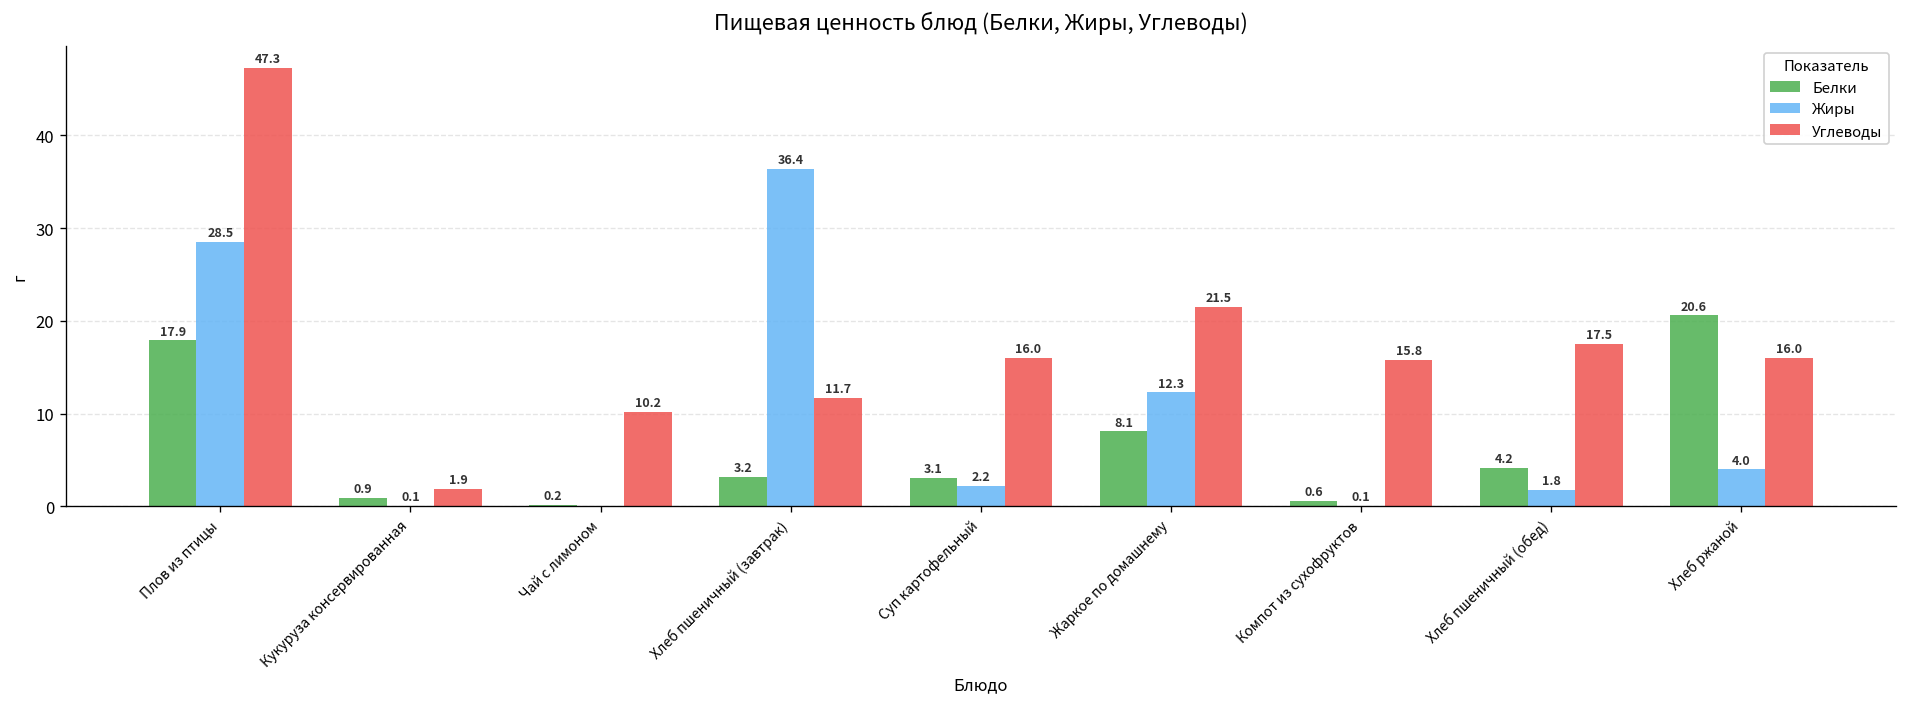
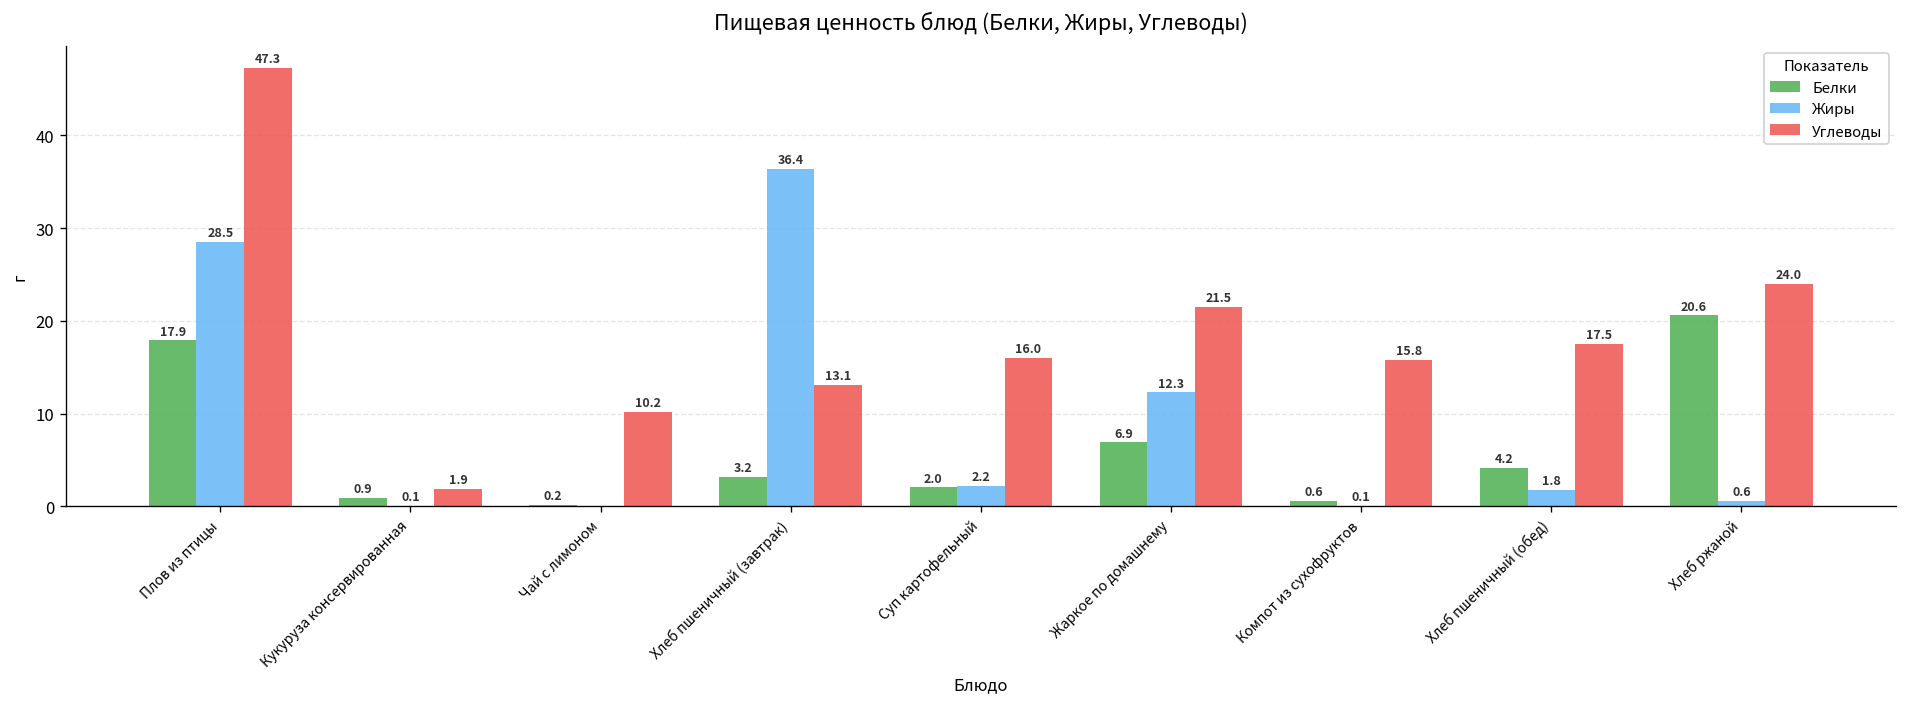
  {
    "Белки": {
      "Плов из птицы": 17.9,
      "Кукуруза консервированная": 0.9,
      "Чай с лимоном": 0.2,
      "Хлеб пшеничный (завтрак)": 3.2,
-     "Суп картофельный": 3.1,
-     "Жаркое по домашнему": 8.1,
+     "Суп картофельный": 2.0,
+     "Жаркое по домашнему": 6.9,
      "Компот из сухофруктов": 0.6,
      "Хлеб пшеничный (обед)": 4.2,
      "Хлеб ржаной": 20.6
    },
    "Жиры": {
      "Плов из птицы": 28.5,
      "Кукуруза консервированная": 0.1,
      "Хлеб пшеничный (завтрак)": 36.4,
      "Суп картофельный": 2.2,
      "Жаркое по домашнему": 12.3,
      "Компот из сухофруктов": 0.1,
      "Хлеб пшеничный (обед)": 1.8,
-     "Хлеб ржаной": 4.0
+     "Хлеб ржаной": 0.6
    },
    "Углеводы": {
      "Плов из птицы": 47.3,
      "Кукуруза консервированная": 1.9,
      "Чай с лимоном": 10.2,
-     "Хлеб пшеничный (завтрак)": 11.7,
+     "Хлеб пшеничный (завтрак)": 13.1,
      "Суп картофельный": 16.0,
      "Жаркое по домашнему": 21.5,
      "Компот из сухофруктов": 15.8,
      "Хлеб пшеничный (обед)": 17.5,
-     "Хлеб ржаной": 16.0
+     "Хлеб ржаной": 24.0
    }
  }
